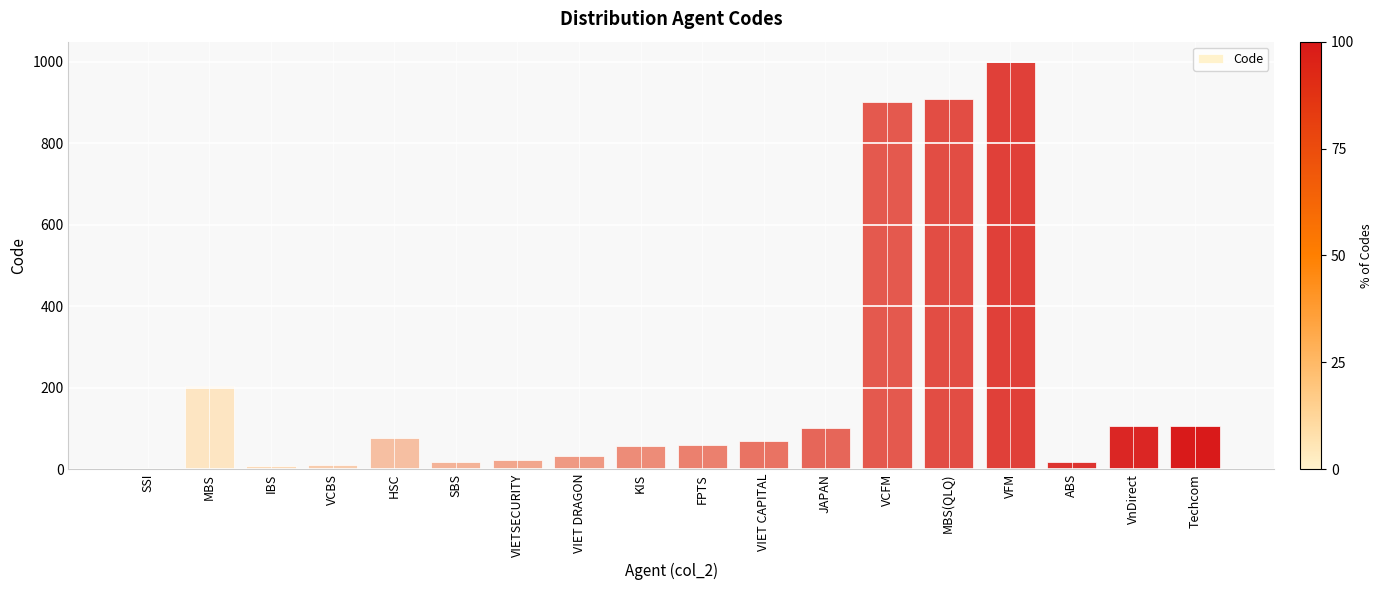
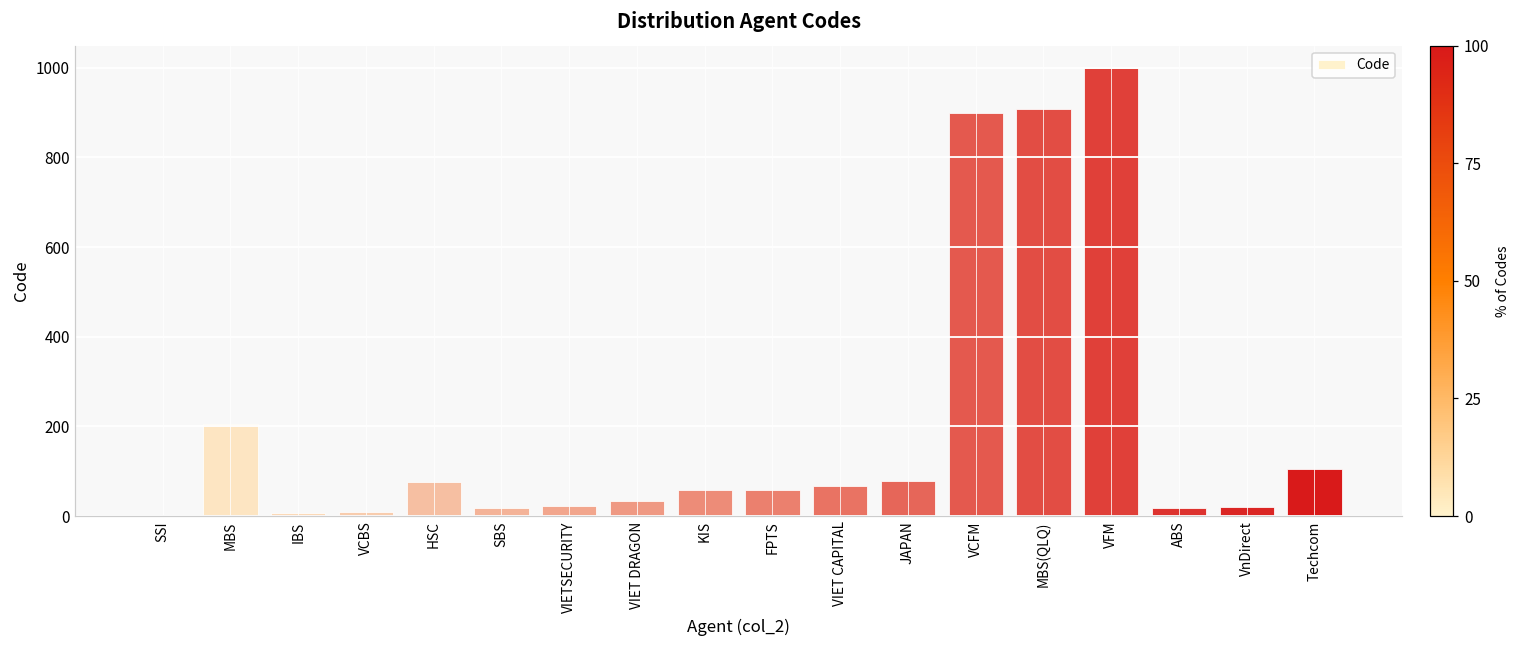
  {
    "MBS": 210,
    "IBS": 10,
    "VCBS": 10,
    "HSC": 80,
    "SBS": 20,
    "VIETSECURITY": 20,
    "VIET DRAGON": 30,
    "KIS": 60,
    "FPTS": 60,
    "VIET CAPITAL": 70,
-   "JAPAN": 100,
+   "JAPAN": 80,
    "VCFM": 900,
    "MBS(QLQ)": 910,
    "VFM": 1000,
    "ABS": 20,
-   "VnDirect": 110,
+   "VnDirect": 20,
    "Techcom": 110
  }
